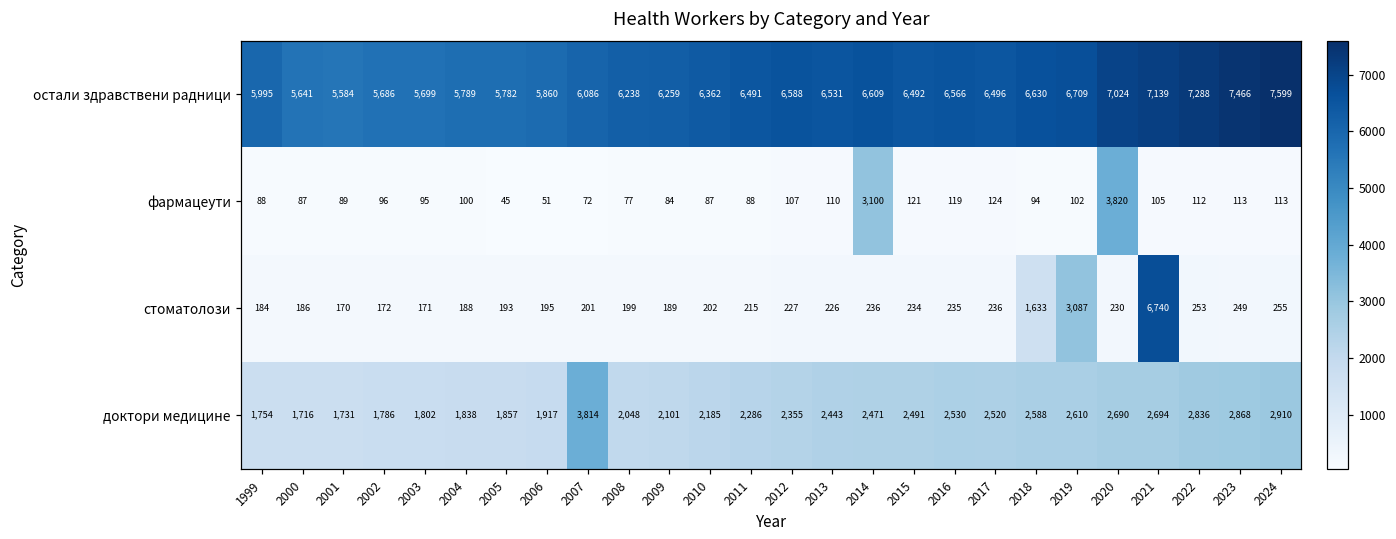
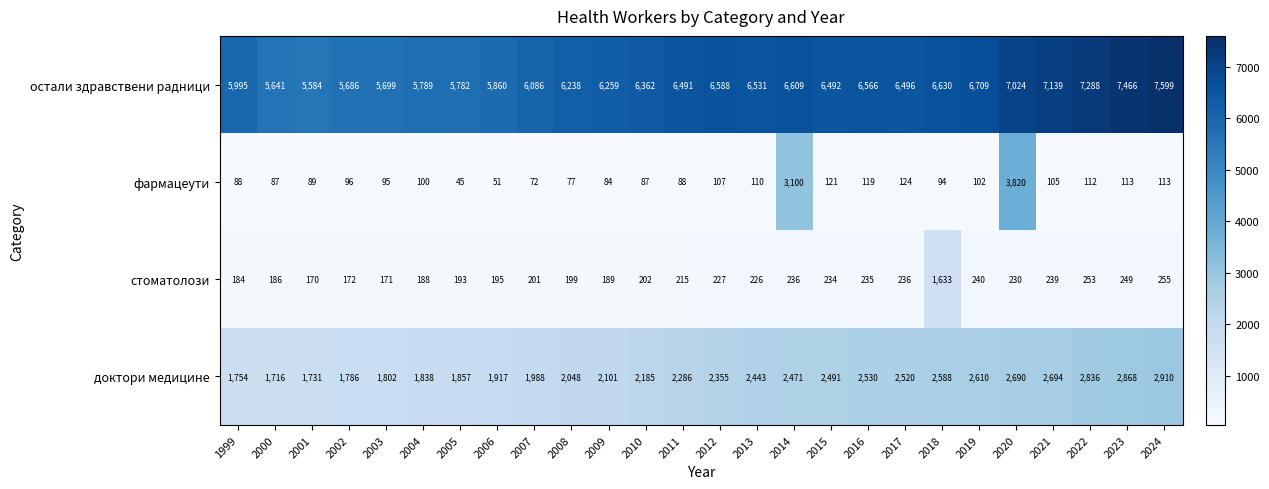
  {
    "остали здравствени радници": {
      "1999": "5,995",
      "2000": "5,641",
      "2001": "5,584",
      "2002": "5,686",
      "2003": "5,699",
      "2004": "5,789",
      "2005": "5,782",
      "2006": "5,860",
      "2007": "6,086",
      "2008": "6,238",
      "2009": "6,259",
      "2010": "6,362",
      "2011": "6,491",
      "2012": "6,588",
      "2013": "6,531",
      "2014": "6,609",
      "2015": "6,492",
      "2016": "6,566",
      "2017": "6,496",
      "2018": "6,630",
      "2019": "6,709",
      "2020": "7,024",
      "2021": "7,139",
      "2022": "7,288",
      "2023": "7,466",
      "2024": "7,599"
    },
    "фармацеути": {
      "1999": "88",
      "2000": "87",
      "2001": "89",
      "2002": "96",
      "2003": "95",
      "2004": "100",
      "2005": "45",
      "2006": "51",
      "2007": "72",
      "2008": "77",
      "2009": "84",
      "2010": "87",
      "2011": "88",
      "2012": "107",
      "2013": "110",
      "2014": "3,100",
      "2015": "121",
      "2016": "119",
      "2017": "124",
      "2018": "94",
      "2019": "102",
      "2020": "3,820",
      "2021": "105",
      "2022": "112",
      "2023": "113",
      "2024": "113"
    },
    "стоматолози": {
      "1999": "184",
      "2000": "186",
      "2001": "170",
      "2002": "172",
      "2003": "171",
      "2004": "188",
      "2005": "193",
      "2006": "195",
      "2007": "201",
      "2008": "199",
      "2009": "189",
      "2010": "202",
      "2011": "215",
      "2012": "227",
      "2013": "226",
      "2014": "236",
      "2015": "234",
      "2016": "235",
      "2017": "236",
      "2018": "1,633",
-     "2019": "3,087",
+     "2019": "240",
      "2020": "230",
-     "2021": "6,740",
+     "2021": "239",
      "2022": "253",
      "2023": "249",
      "2024": "255"
    },
    "доктори медицине": {
      "1999": "1,754",
      "2000": "1,716",
      "2001": "1,731",
      "2002": "1,786",
      "2003": "1,802",
      "2004": "1,838",
      "2005": "1,857",
      "2006": "1,917",
-     "2007": "3,814",
+     "2007": "1,988",
      "2008": "2,048",
      "2009": "2,101",
      "2010": "2,185",
      "2011": "2,286",
      "2012": "2,355",
      "2013": "2,443",
      "2014": "2,471",
      "2015": "2,491",
      "2016": "2,530",
      "2017": "2,520",
      "2018": "2,588",
      "2019": "2,610",
      "2020": "2,690",
      "2021": "2,694",
      "2022": "2,836",
      "2023": "2,868",
      "2024": "2,910"
    }
  }
